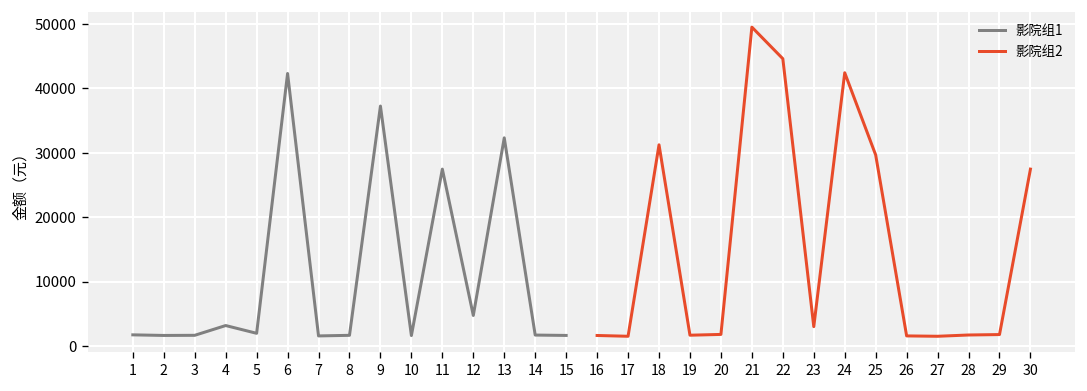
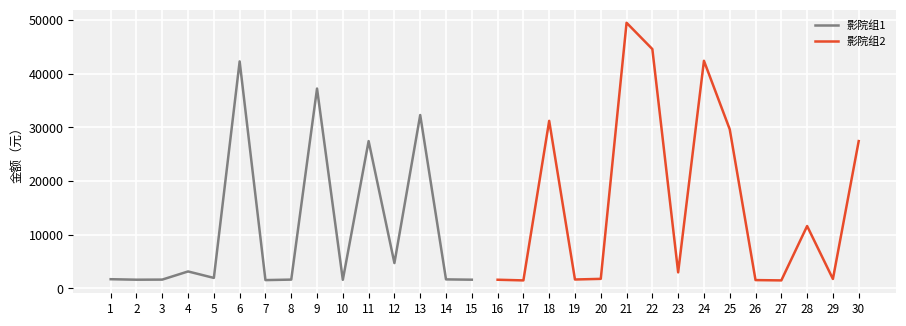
  {
    "影院组1": {
      "1": 2000,
      "2": 2000,
      "3": 2000,
      "4": 3000,
      "5": 2000,
      "6": 42000,
      "7": 2000,
      "8": 2000,
      "9": 37000,
      "10": 2000,
      "11": 27000,
      "12": 5000,
      "13": 32000,
      "14": 2000,
      "15": 2000
    },
    "影院组2": {
      "16": 2000,
      "17": 1000,
      "18": 31000,
      "19": 2000,
      "20": 2000,
      "21": 50000,
      "22": 45000,
      "23": 3000,
      "24": 42000,
      "25": 30000,
      "26": 2000,
      "27": 1000,
-     "28": 2000,
+     "28": 12000,
      "29": 2000,
      "30": 27000
    }
  }
